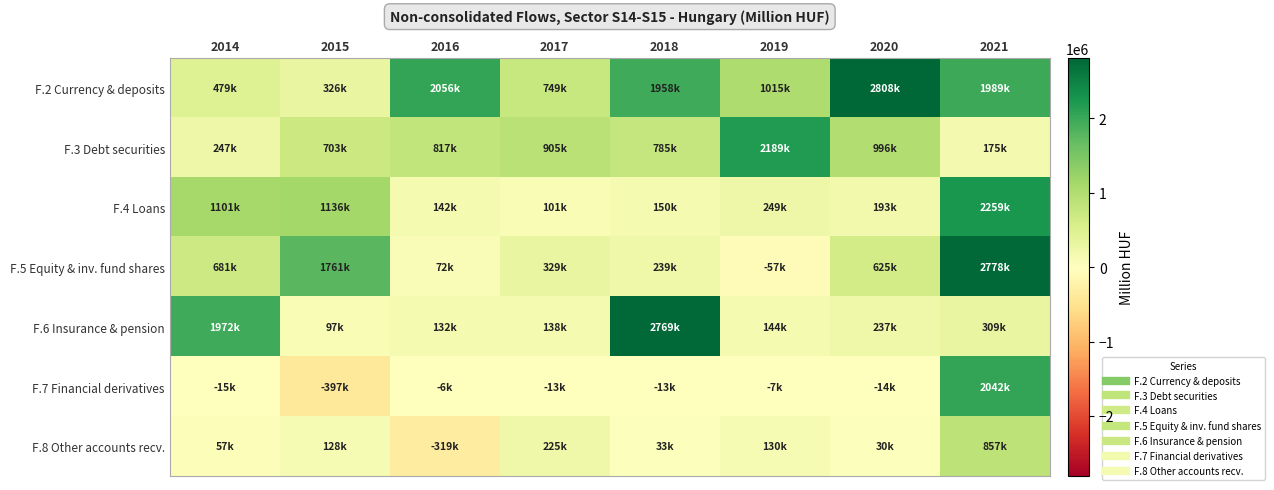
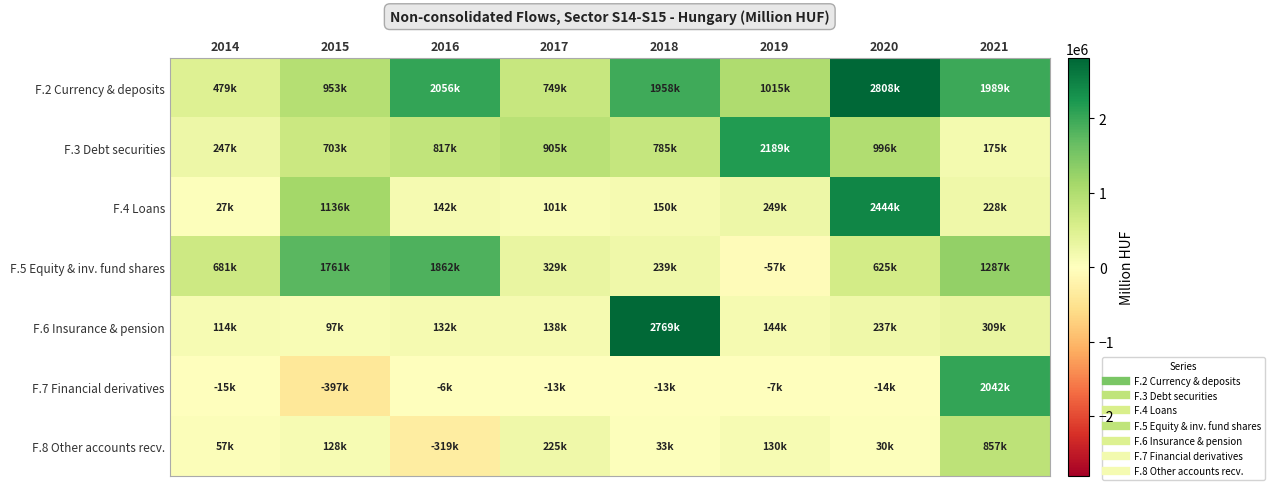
  {
    "F.2 Currency & deposits": {
      "2014": "479k",
-     "2015": "326k",
+     "2015": "953k",
      "2016": "2056k",
      "2017": "749k",
      "2018": "1958k",
      "2019": "1015k",
      "2020": "2808k",
      "2021": "1989k"
    },
    "F.3 Debt securities": {
      "2014": "247k",
      "2015": "703k",
      "2016": "817k",
      "2017": "905k",
      "2018": "785k",
      "2019": "2189k",
      "2020": "996k",
      "2021": "175k"
    },
    "F.4 Loans": {
-     "2014": "1101k",
+     "2014": "27k",
      "2015": "1136k",
      "2016": "142k",
      "2017": "101k",
      "2018": "150k",
      "2019": "249k",
-     "2020": "193k",
-     "2021": "2259k"
+     "2020": "2444k",
+     "2021": "228k"
    },
    "F.5 Equity & inv. fund shares": {
      "2014": "681k",
      "2015": "1761k",
-     "2016": "72k",
+     "2016": "1862k",
      "2017": "329k",
      "2018": "239k",
      "2019": "-57k",
      "2020": "625k",
-     "2021": "2778k"
+     "2021": "1287k"
    },
    "F.6 Insurance & pension": {
-     "2014": "1972k",
+     "2014": "114k",
      "2015": "97k",
      "2016": "132k",
      "2017": "138k",
      "2018": "2769k",
      "2019": "144k",
      "2020": "237k",
      "2021": "309k"
    },
    "F.7 Financial derivatives": {
      "2014": "-15k",
      "2015": "-397k",
      "2016": "-6k",
      "2017": "-13k",
      "2018": "-13k",
      "2019": "-7k",
      "2020": "-14k",
      "2021": "2042k"
    },
    "F.8 Other accounts recv.": {
      "2014": "57k",
      "2015": "128k",
      "2016": "-319k",
      "2017": "225k",
      "2018": "33k",
      "2019": "130k",
      "2020": "30k",
      "2021": "857k"
    }
  }
